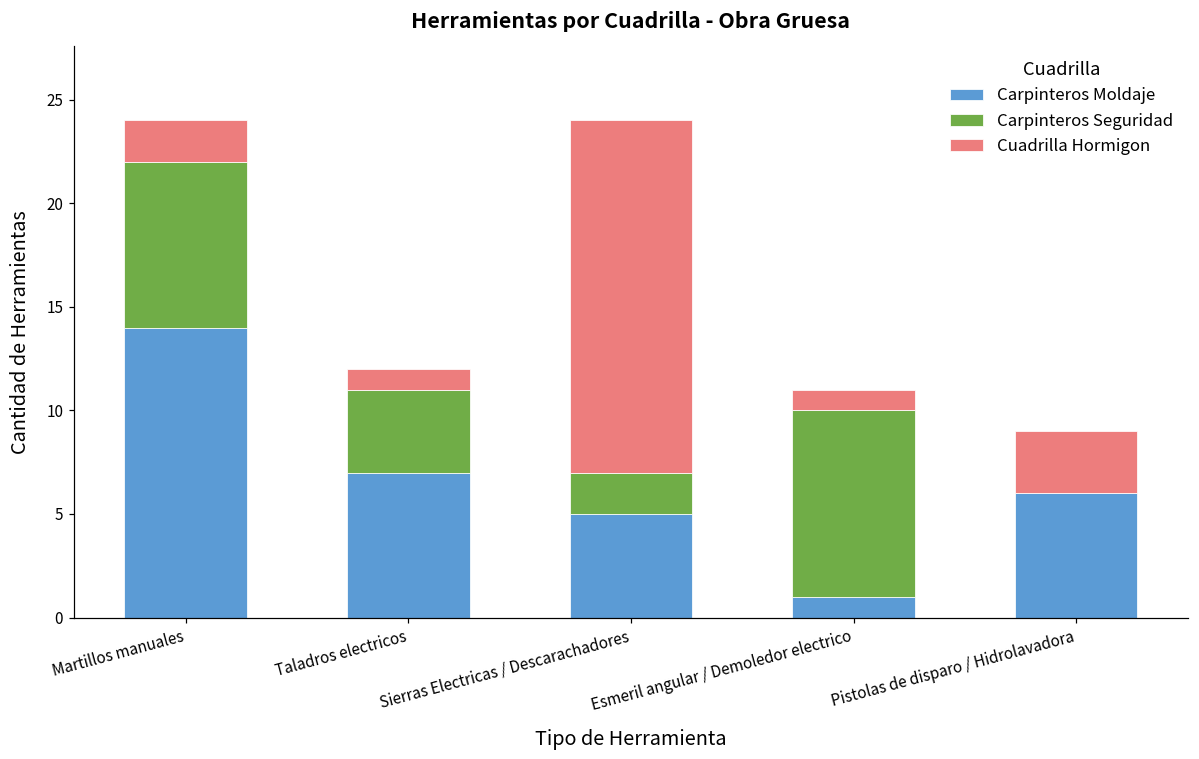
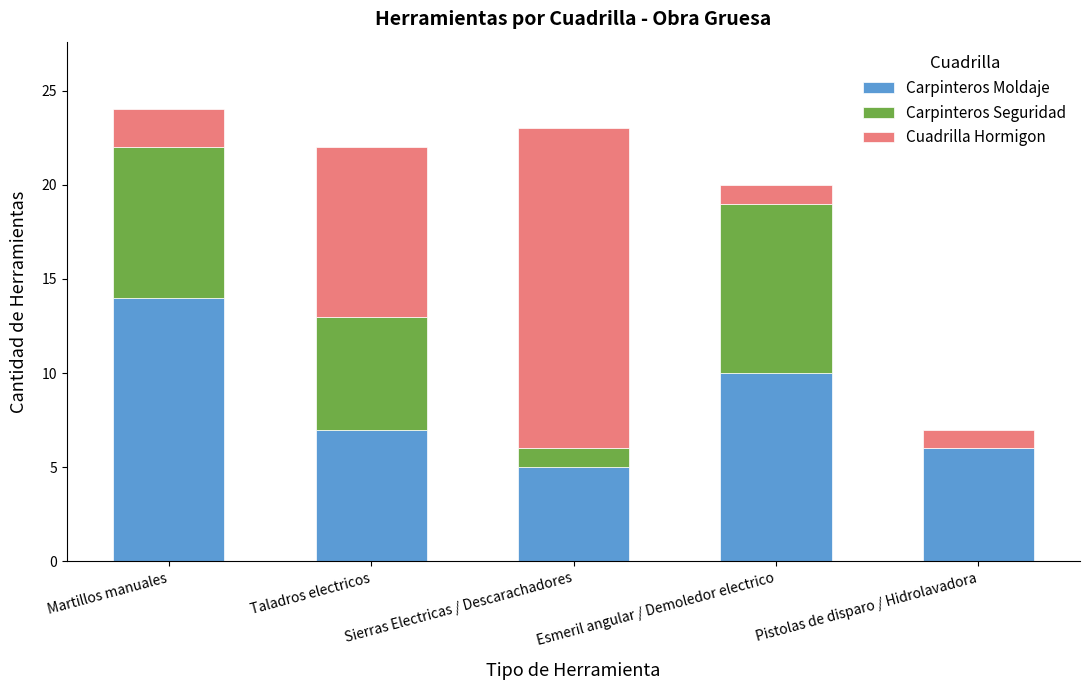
  {
    "Carpinteros Moldaje": {
      "Martillos manuales": 14,
      "Taladros electricos": 7,
      "Sierras Electricas / Descarachadores": 5,
-     "Esmeril angular / Demoledor electrico": 1,
+     "Esmeril angular / Demoledor electrico": 10,
      "Pistolas de disparo / Hidrolavadora": 6
    },
    "Carpinteros Seguridad": {
      "Martillos manuales": 8,
-     "Taladros electricos": 4,
-     "Sierras Electricas / Descarachadores": 2,
+     "Taladros electricos": 6,
+     "Sierras Electricas / Descarachadores": 1,
      "Esmeril angular / Demoledor electrico": 9,
      "Pistolas de disparo / Hidrolavadora": 0
    },
    "Cuadrilla Hormigon": {
      "Martillos manuales": 2,
-     "Taladros electricos": 1,
+     "Taladros electricos": 9,
      "Sierras Electricas / Descarachadores": 17,
      "Esmeril angular / Demoledor electrico": 1,
-     "Pistolas de disparo / Hidrolavadora": 3
+     "Pistolas de disparo / Hidrolavadora": 1
    }
  }
